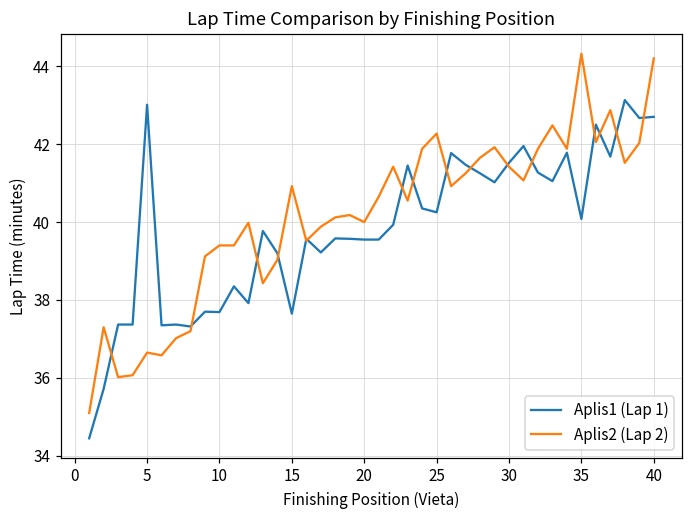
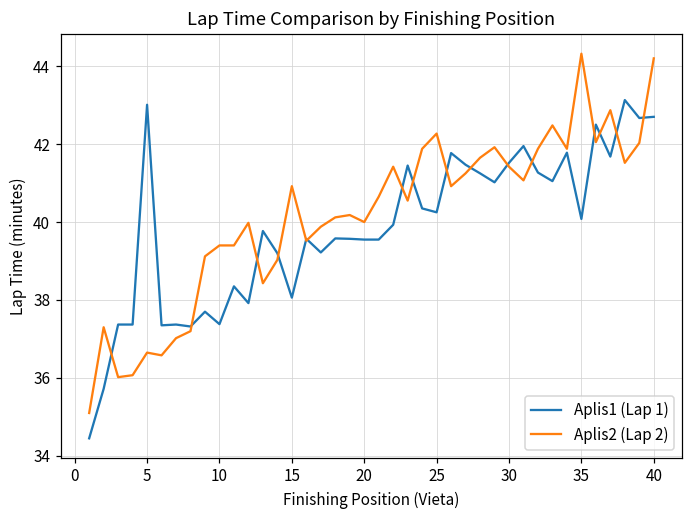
  {
    "Aplis1 (Lap 1)": {
      "5": 43.0,
-     "10": 37.7,
-     "15": 37.7,
+     "10": 37.4,
+     "15": 38.1,
      "20": 39.6,
      "25": 40.3,
      "30": 41.5,
      "35": 40.1,
      "40": 42.7
    },
    "Aplis2 (Lap 2)": {
      "5": 36.7,
      "10": 39.4,
      "15": 40.9,
      "20": 40.0,
      "25": 42.3,
      "30": 41.4,
      "35": 44.3,
      "40": 44.2
    }
  }
